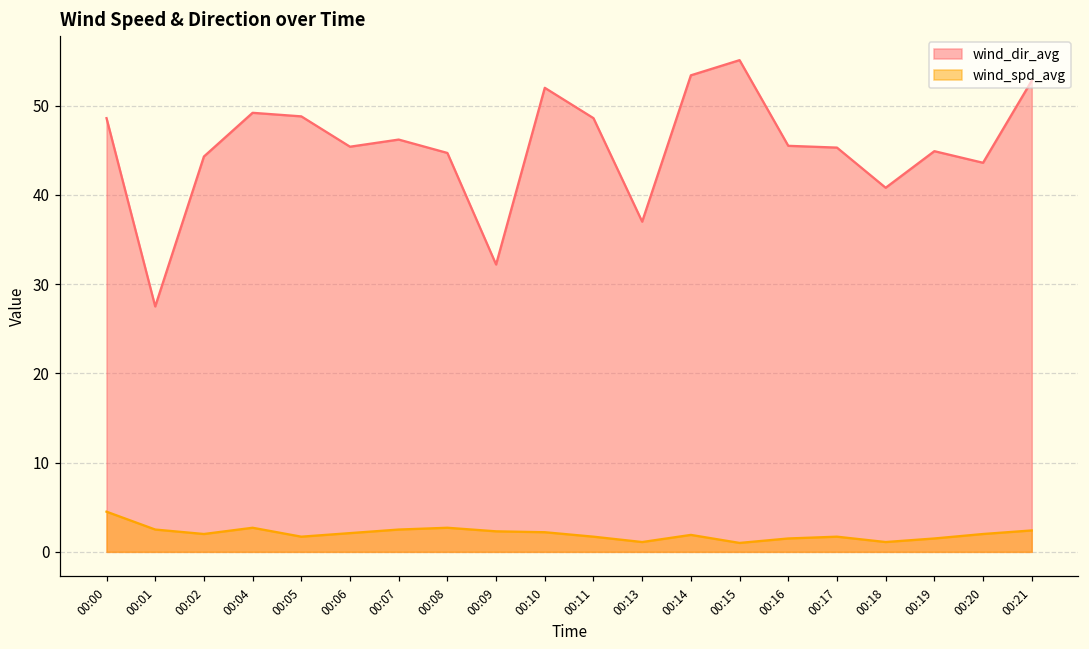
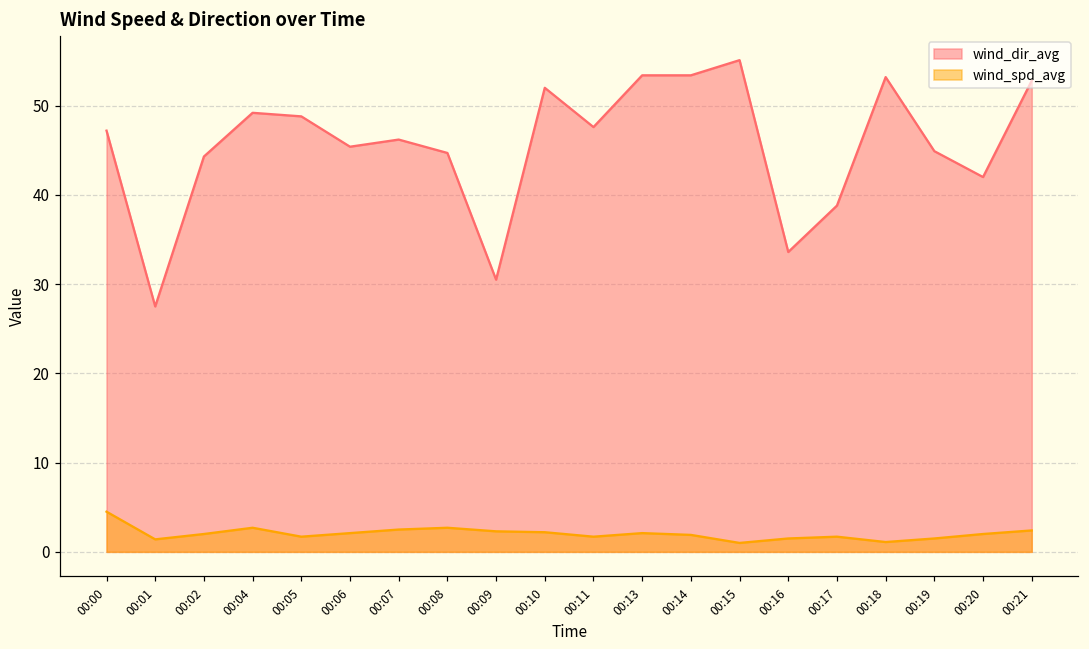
  {
    "wind_dir_avg": {
-     "00:00": 49,
+     "00:00": 47,
      "00:01": 28,
      "00:02": 44,
      "00:04": 49,
      "00:05": 49,
      "00:06": 45,
      "00:07": 46,
      "00:08": 45,
-     "00:09": 32,
+     "00:09": 31,
      "00:10": 52,
-     "00:11": 49,
-     "00:13": 37,
+     "00:11": 48,
+     "00:13": 53,
      "00:14": 53,
      "00:15": 55,
-     "00:16": 46,
-     "00:17": 45,
-     "00:18": 41,
+     "00:16": 34,
+     "00:17": 39,
+     "00:18": 53,
      "00:19": 45,
-     "00:20": 44
+     "00:20": 42
    },
    "wind_spd_avg": {
      "00:00": 5,
-     "00:01": 3,
+     "00:01": 1,
      "00:02": 2,
      "00:04": 3,
      "00:05": 2,
      "00:06": 2,
      "00:07": 3,
      "00:08": 3,
      "00:09": 2,
      "00:10": 2,
      "00:11": 2,
-     "00:13": 1,
+     "00:13": 2,
      "00:14": 2,
      "00:15": 1,
      "00:16": 2,
      "00:17": 2,
      "00:18": 1,
      "00:19": 2,
      "00:20": 2,
      "00:21": 2
    }
  }
